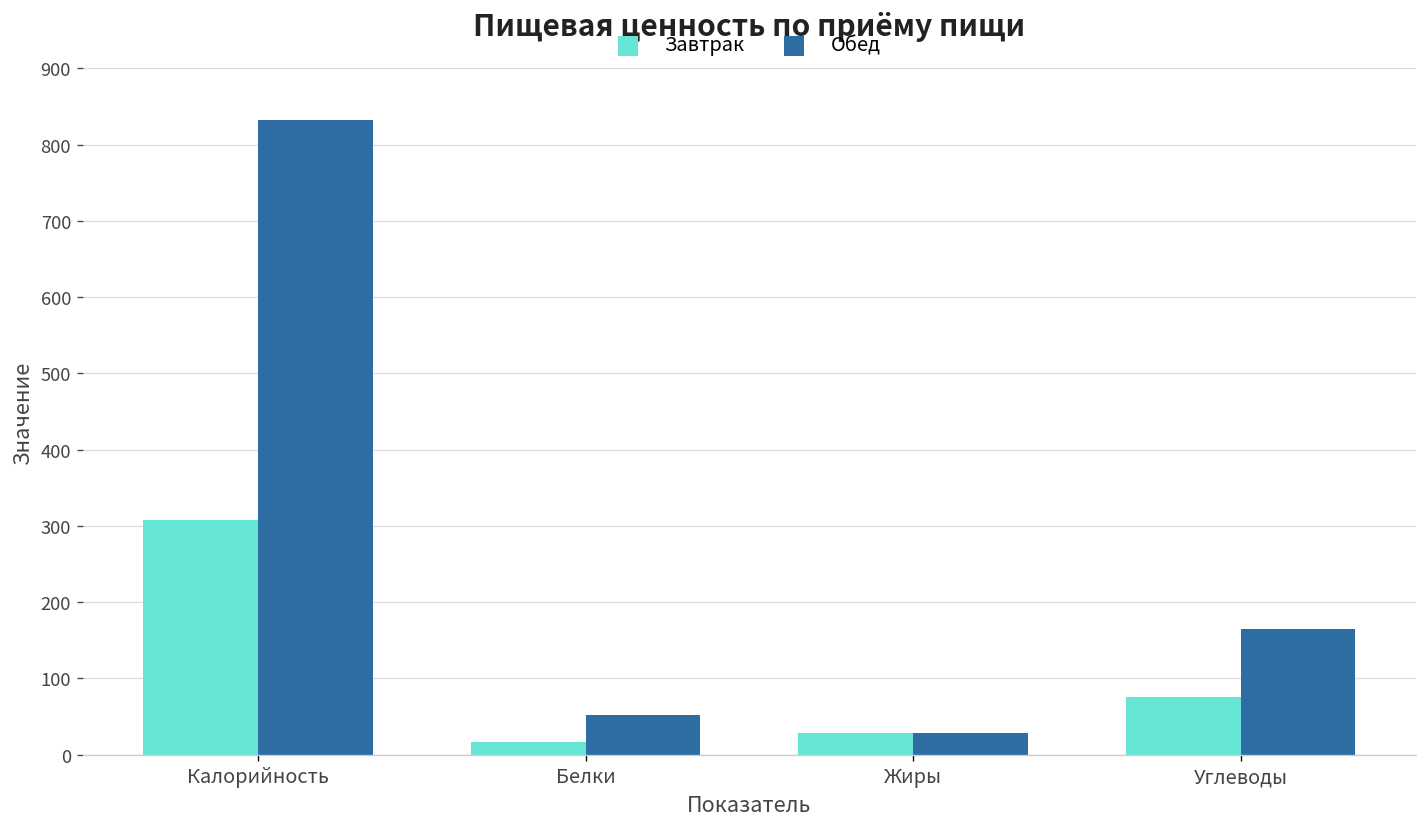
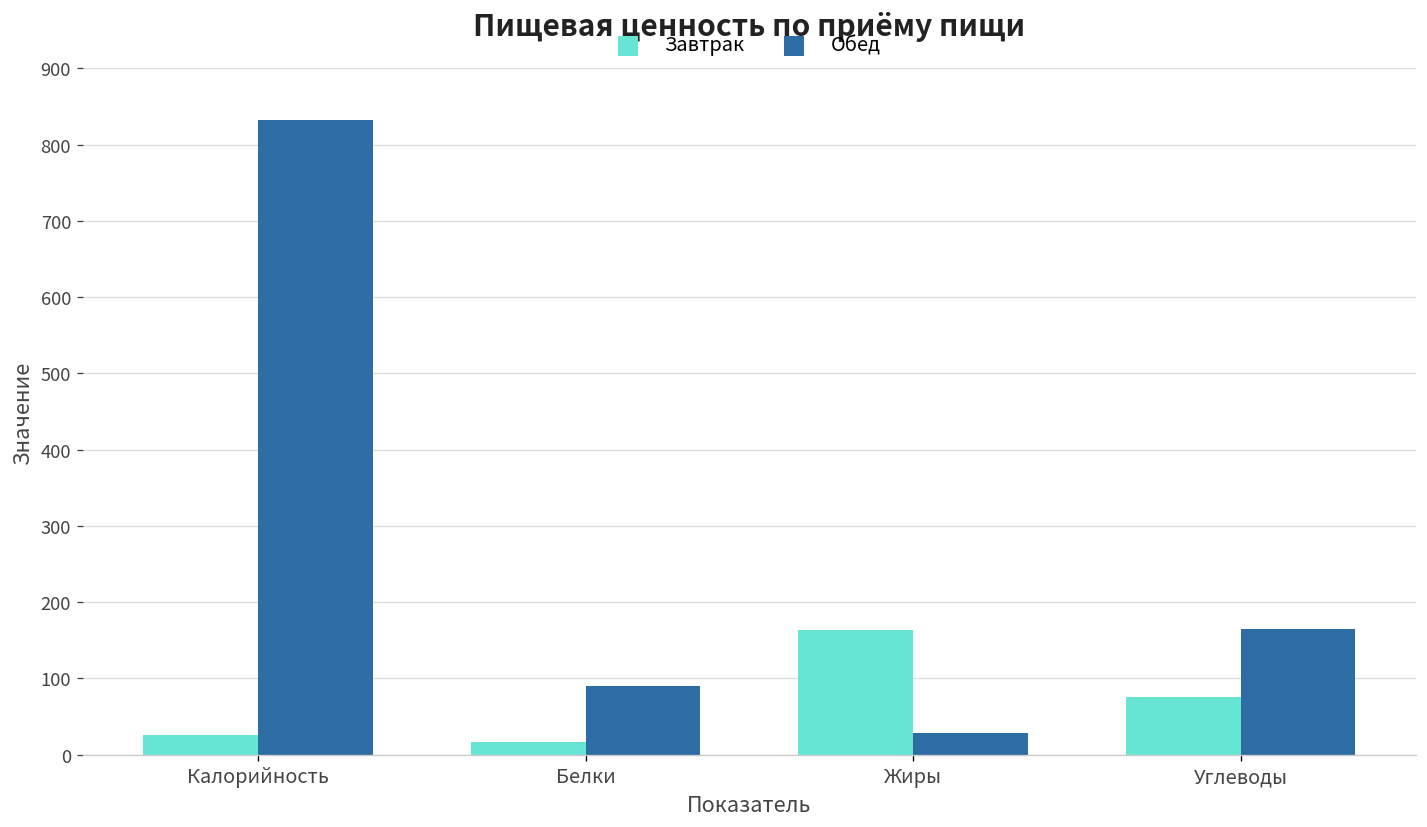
  {
    "Завтрак": {
-     "Калорийность": 310,
+     "Калорийность": 30,
      "Белки": 20,
-     "Жиры": 30,
+     "Жиры": 160,
      "Углеводы": 80
    },
    "Обед": {
      "Калорийность": 830,
-     "Белки": 50,
+     "Белки": 90,
      "Жиры": 30,
      "Углеводы": 160
    }
  }
